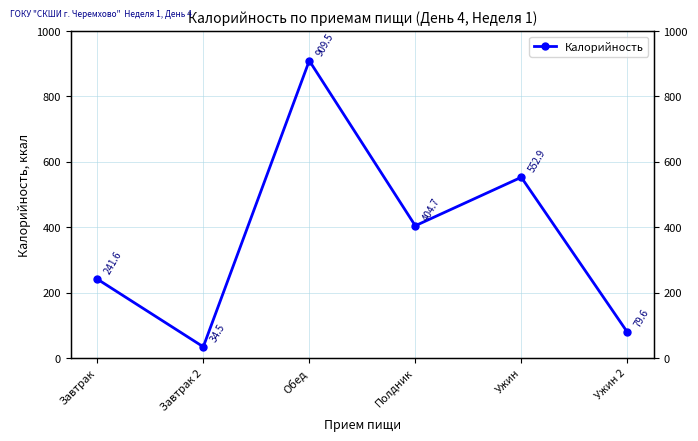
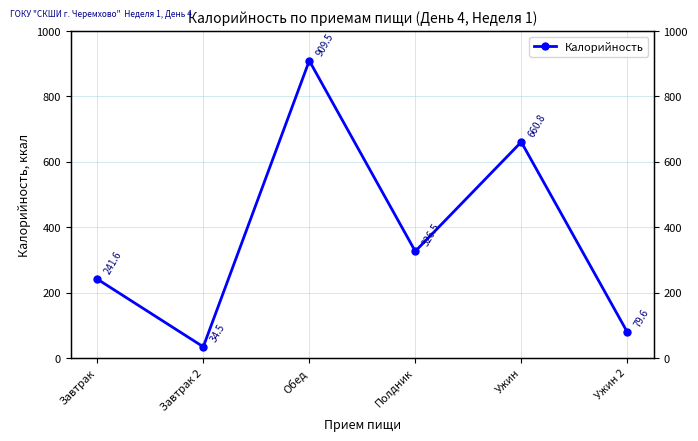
  {
    "Завтрак": 241.6,
    "Завтрак 2": 34.5,
    "Обед": 909.5,
-   "Полдник": 404.7,
-   "Ужин": 552.9,
+   "Полдник": 326.5,
+   "Ужин": 660.8,
    "Ужин 2": 79.6
  }
